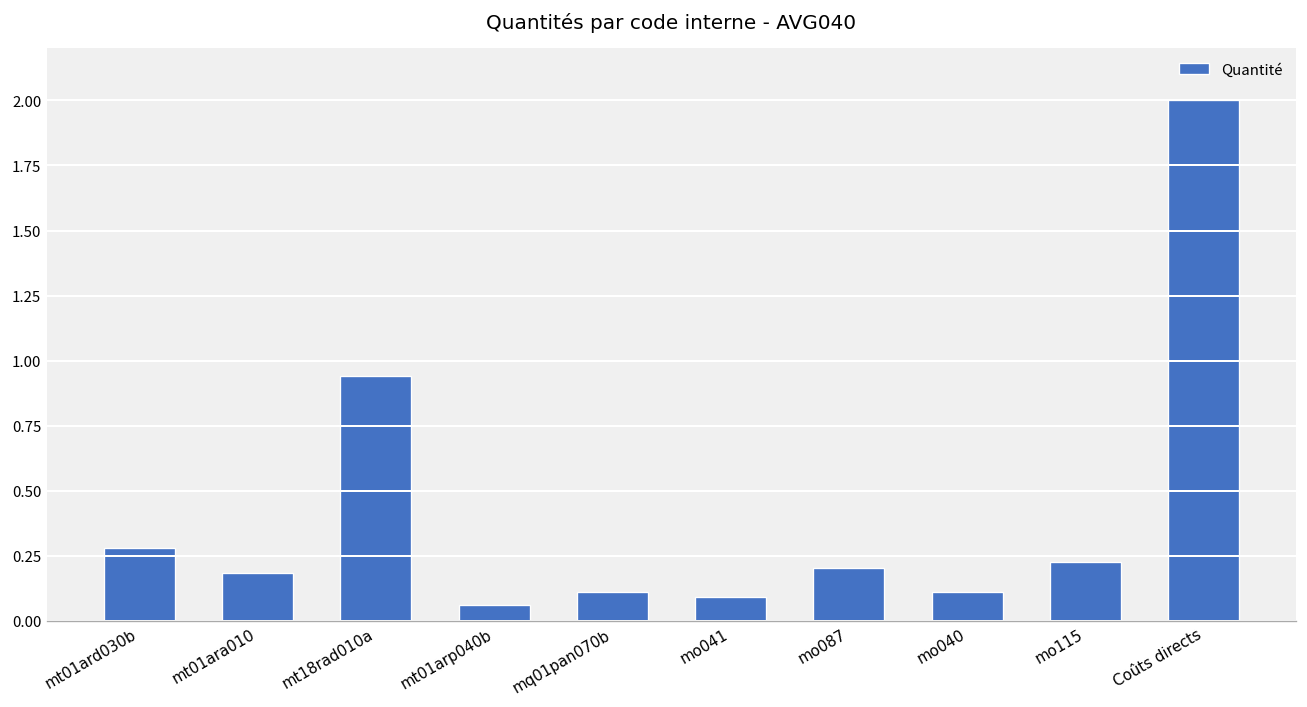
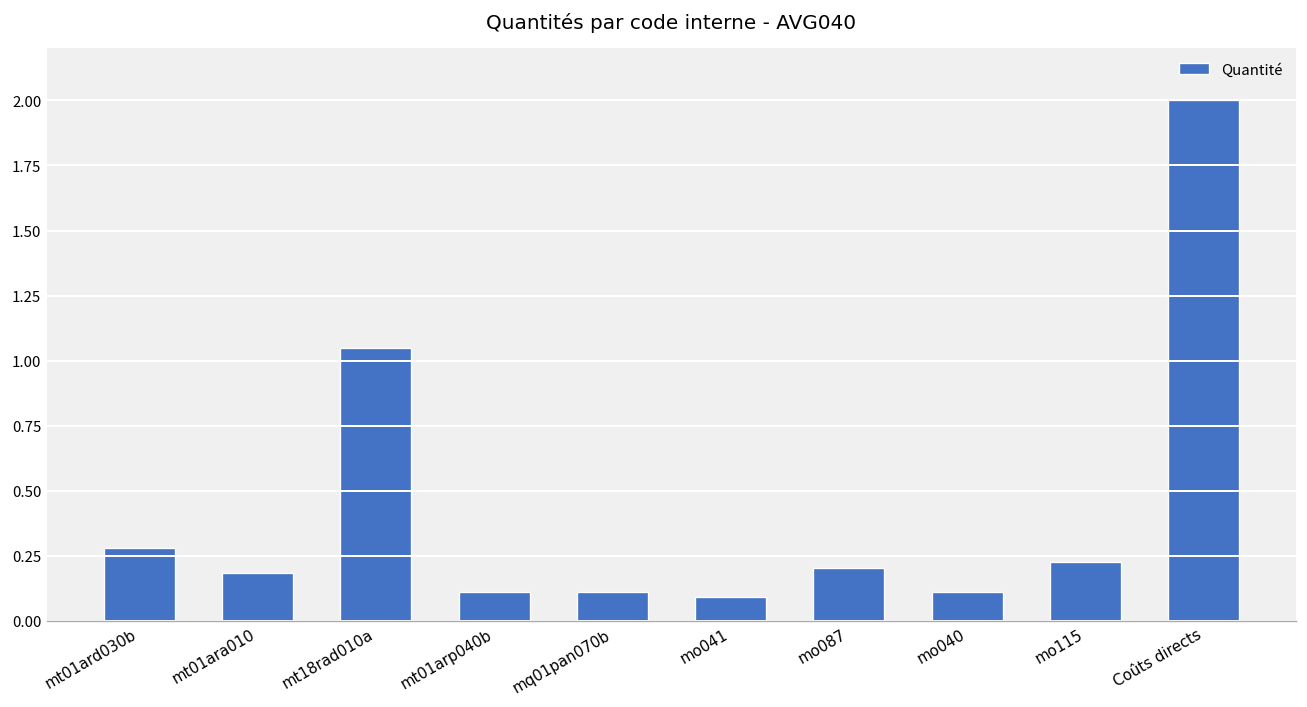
  {
    "mt01ard030b": 0.28,
    "mt01ara010": 0.18,
-   "mt18rad010a": 0.94,
-   "mt01arp040b": 0.06,
+   "mt18rad010a": 1.05,
+   "mt01arp040b": 0.11,
    "mq01pan070b": 0.11,
    "mo041": 0.09,
    "mo087": 0.20,
    "mo040": 0.11,
    "mo115": 0.23,
    "Coûts directs": 2.00
  }
